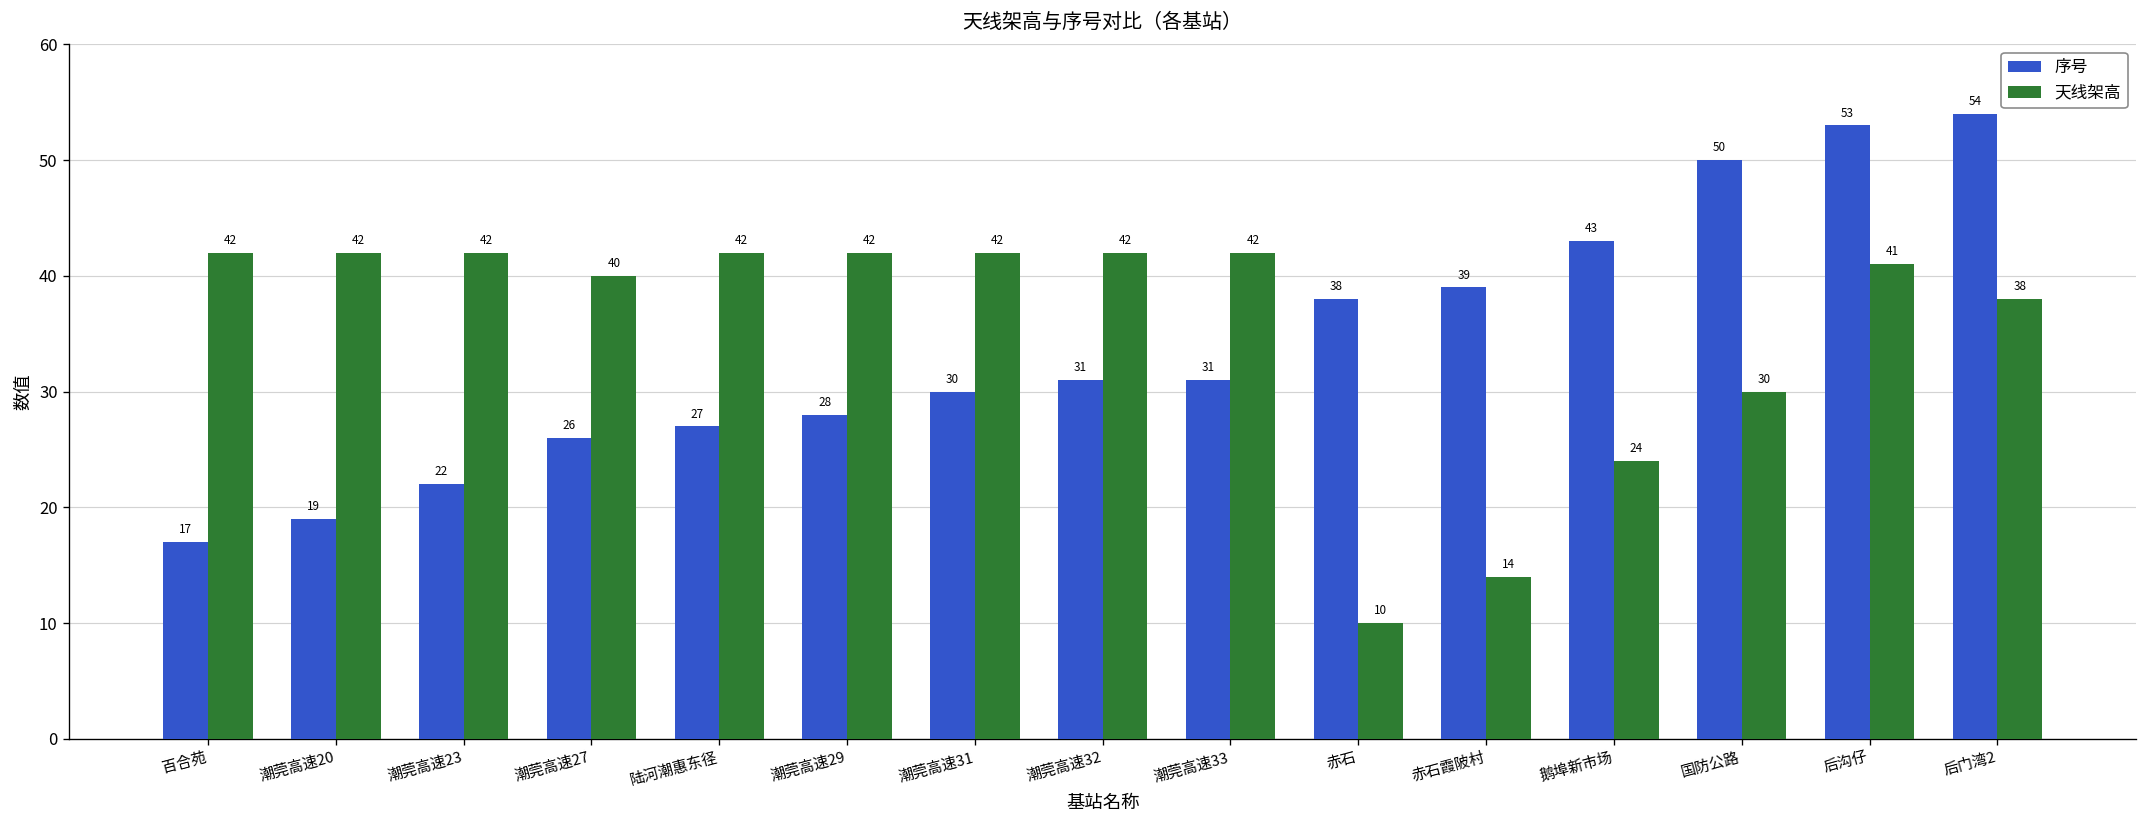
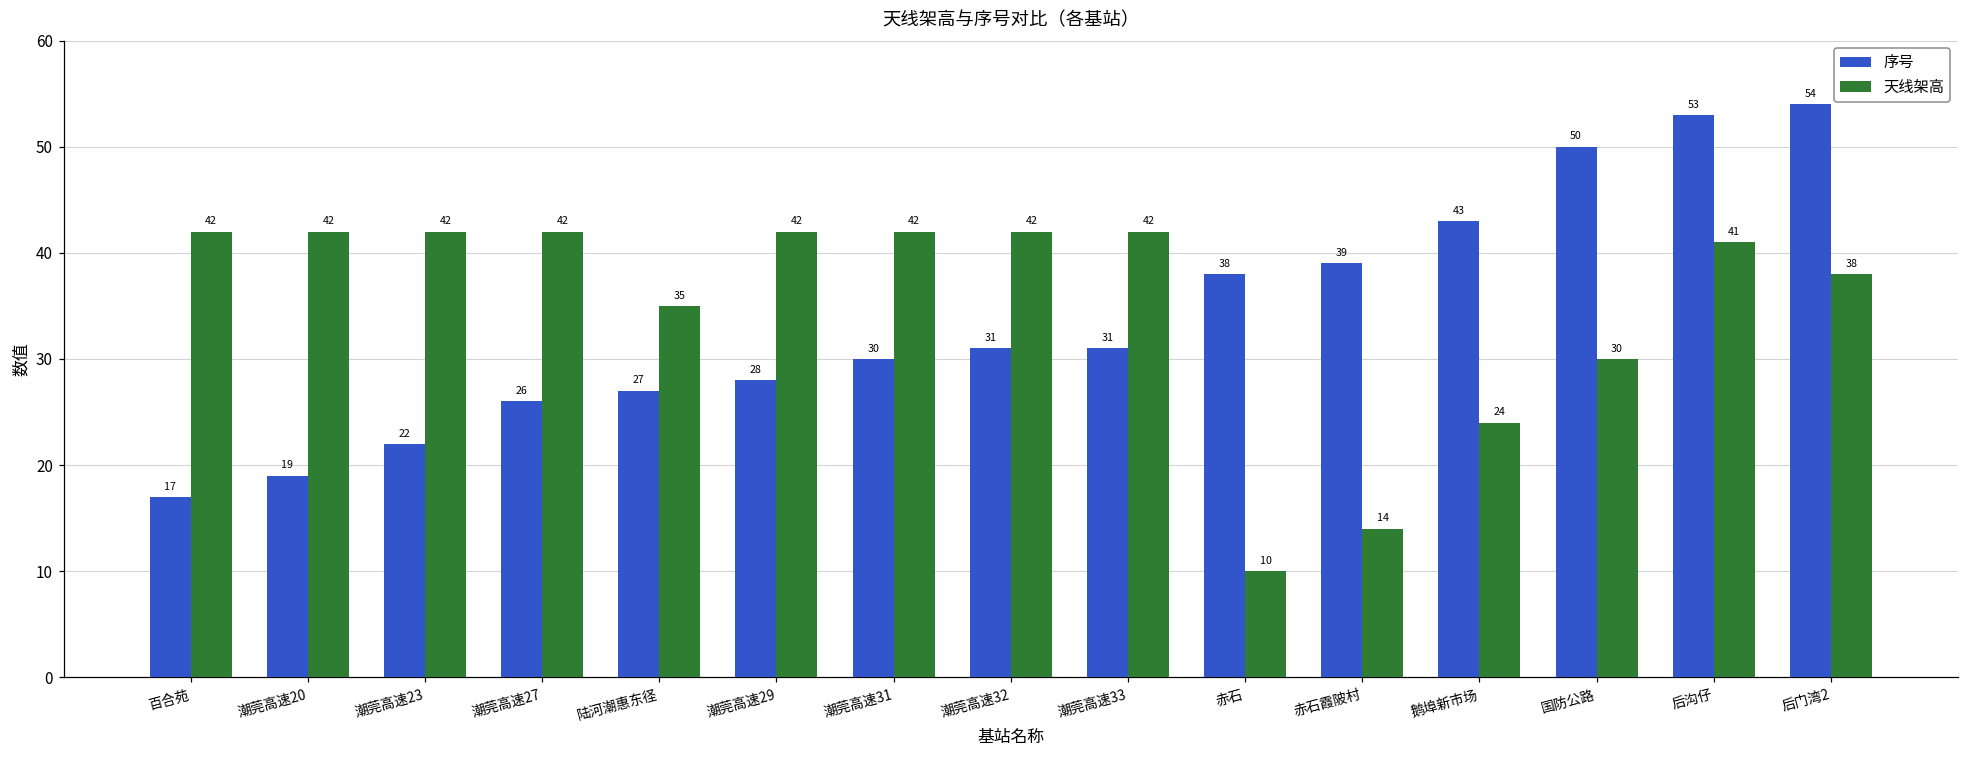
  {
    "序号": {
      "百合苑": 17,
      "潮莞高速20": 19,
      "潮莞高速23": 22,
      "潮莞高速27": 26,
      "陆河潮惠东径": 27,
      "潮莞高速29": 28,
      "潮莞高速31": 30,
      "潮莞高速32": 31,
      "潮莞高速33": 31,
      "赤石": 38,
      "赤石霞陂村": 39,
      "鹅埠新市场": 43,
      "国防公路": 50,
      "后沟仔": 53,
      "后门湾2": 54
    },
    "天线架高": {
      "百合苑": 42,
      "潮莞高速20": 42,
      "潮莞高速23": 42,
-     "潮莞高速27": 40,
-     "陆河潮惠东径": 42,
+     "潮莞高速27": 42,
+     "陆河潮惠东径": 35,
      "潮莞高速29": 42,
      "潮莞高速31": 42,
      "潮莞高速32": 42,
      "潮莞高速33": 42,
      "赤石": 10,
      "赤石霞陂村": 14,
      "鹅埠新市场": 24,
      "国防公路": 30,
      "后沟仔": 41,
      "后门湾2": 38
    }
  }
